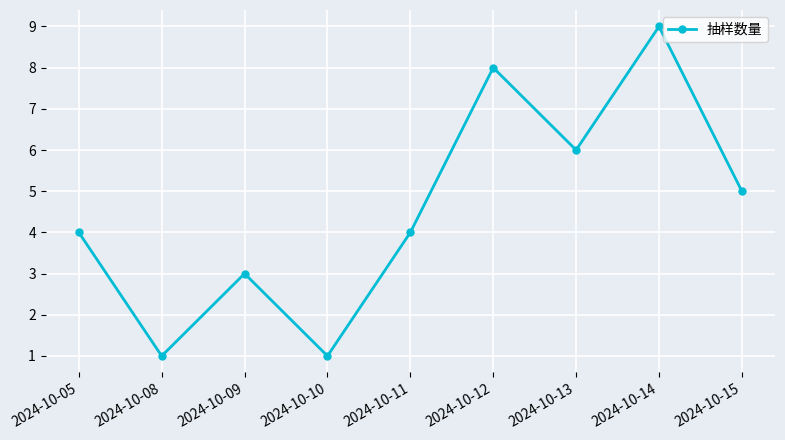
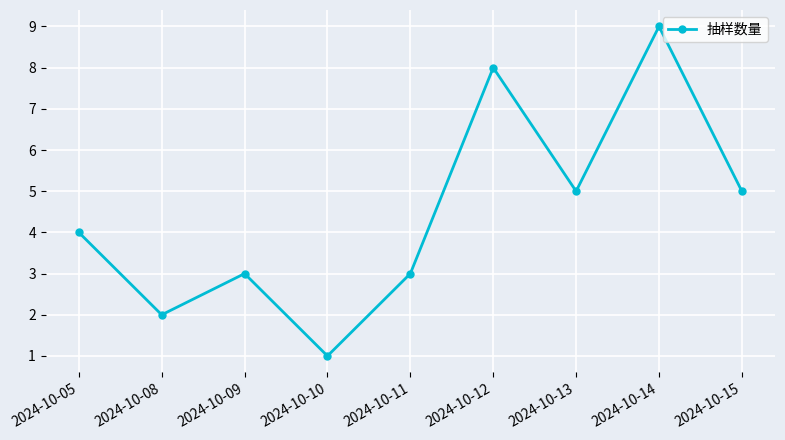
  {
    "2024-10-05": 4,
-   "2024-10-08": 1,
+   "2024-10-08": 2,
    "2024-10-09": 3,
    "2024-10-10": 1,
-   "2024-10-11": 4,
+   "2024-10-11": 3,
    "2024-10-12": 8,
-   "2024-10-13": 6,
+   "2024-10-13": 5,
    "2024-10-14": 9,
    "2024-10-15": 5
  }
